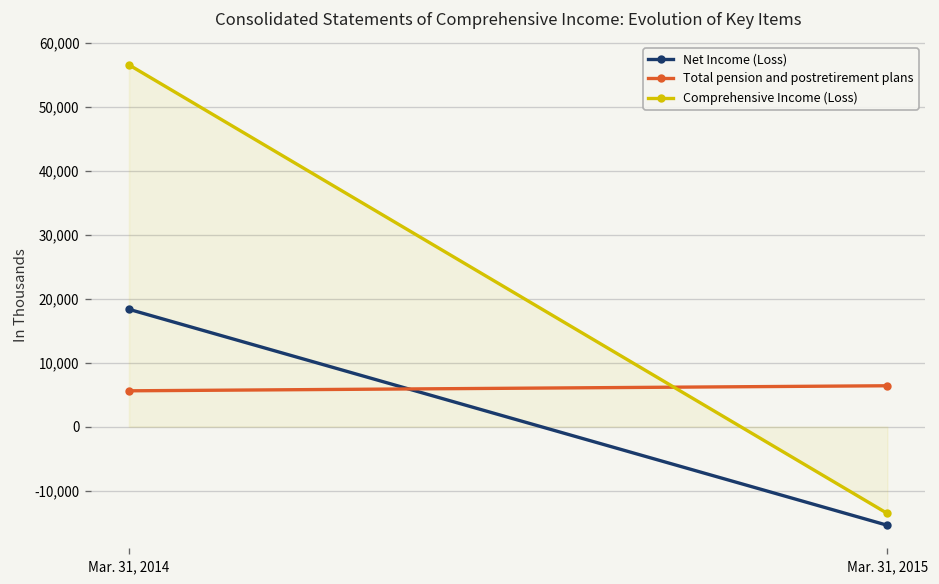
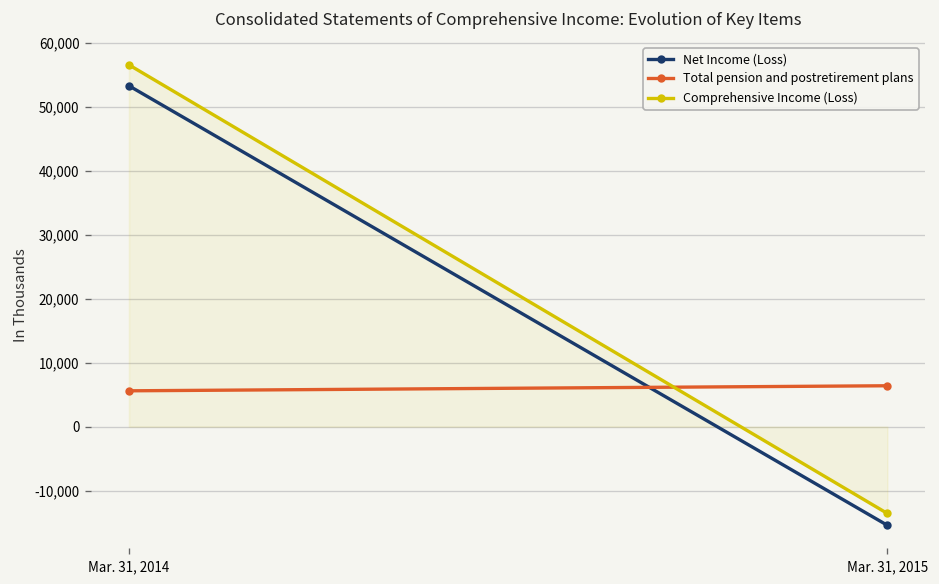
  {
    "Net Income (Loss)": {
-     "Mar. 31, 2014": "18,000",
+     "Mar. 31, 2014": "53,000",
      "Mar. 31, 2015": "-15,000"
    },
    "Total pension and postretirement plans": {
      "Mar. 31, 2014": "6,000",
      "Mar. 31, 2015": "6,000"
    }
  }
